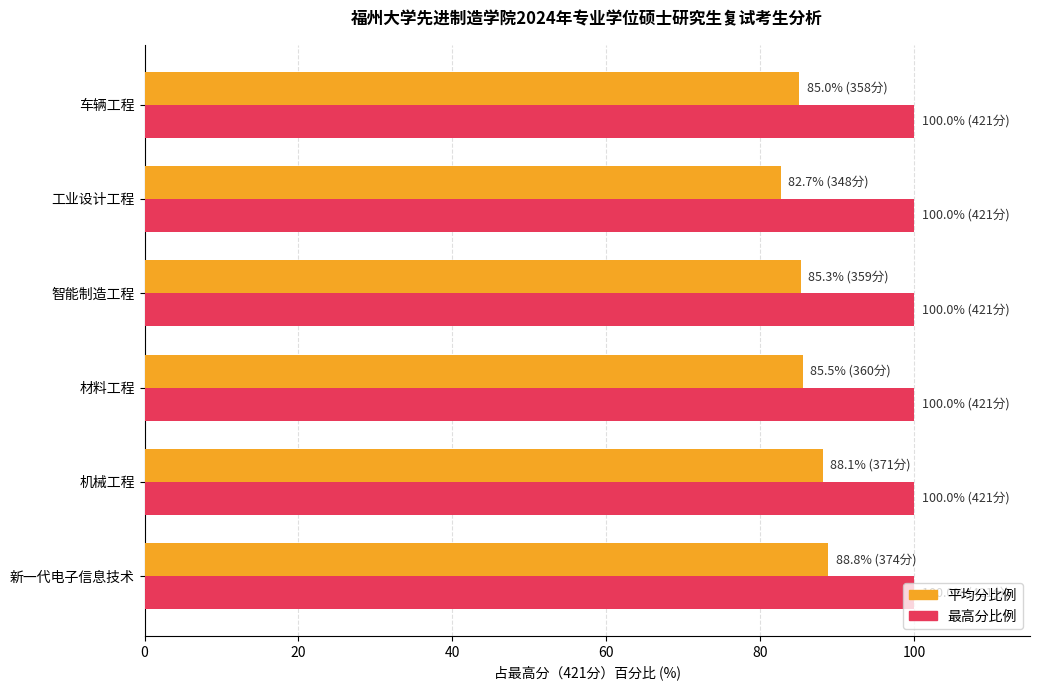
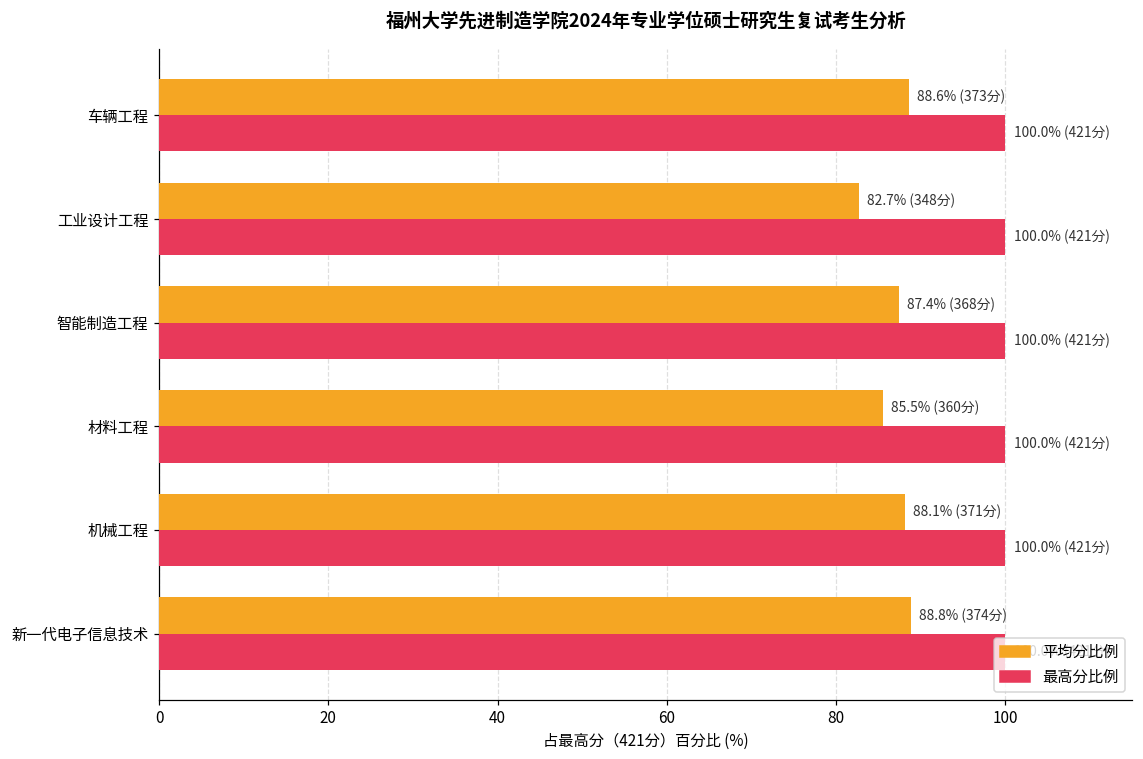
  {
    "平均分比例": {
-     "车辆工程": "85.0% (358分)",
+     "车辆工程": "88.6% (373分)",
      "工业设计工程": "82.7%",
-     "智能制造工程": "85.3% (359分)",
+     "智能制造工程": "87.4% (368分)",
      "材料工程": "85.5%",
      "机械工程": "88.1%",
      "新一代电子信息技术": "88.8%"
    },
    "最高分比例": {
      "车辆工程": "100.0%",
      "工业设计工程": "100.0%",
      "智能制造工程": "100.0%",
      "材料工程": "100.0%",
      "机械工程": "100.0%"
    }
  }
